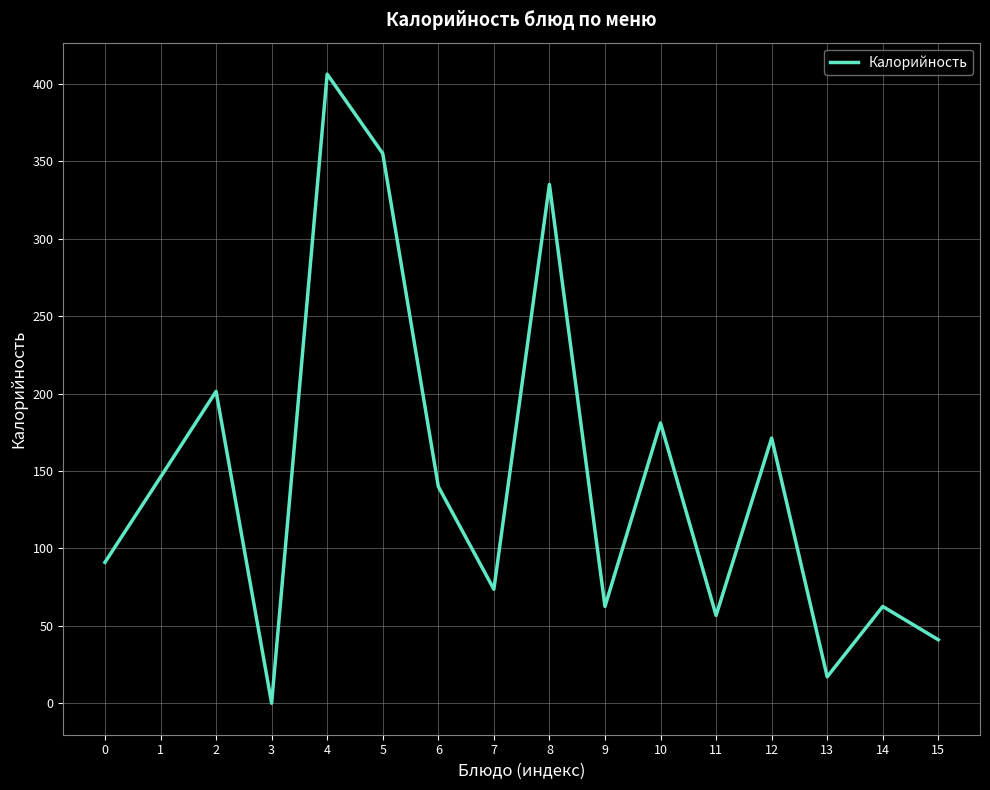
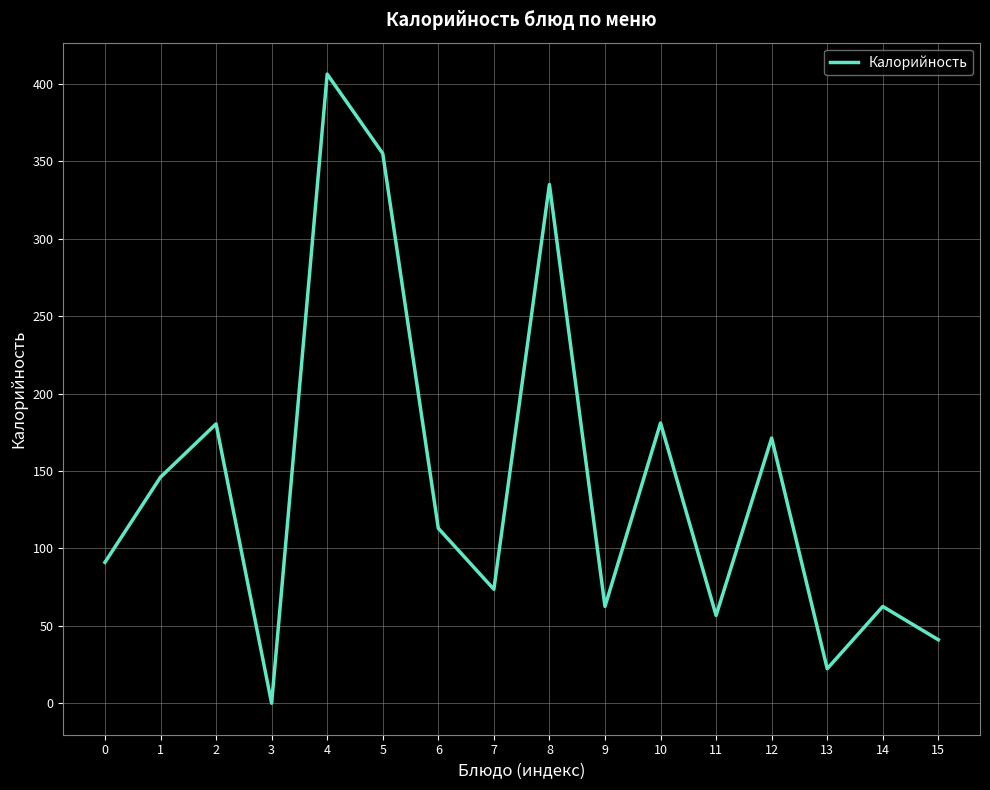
  {
    "0": 91,
    "1": 146,
-   "2": 201,
+   "2": 180,
    "3": 0,
    "4": 406,
    "5": 355,
-   "6": 140,
+   "6": 113,
    "7": 74,
    "8": 335,
    "9": 63,
    "10": 181,
    "11": 57,
    "12": 171,
-   "13": 17,
+   "13": 22,
    "14": 63,
    "15": 41
  }
